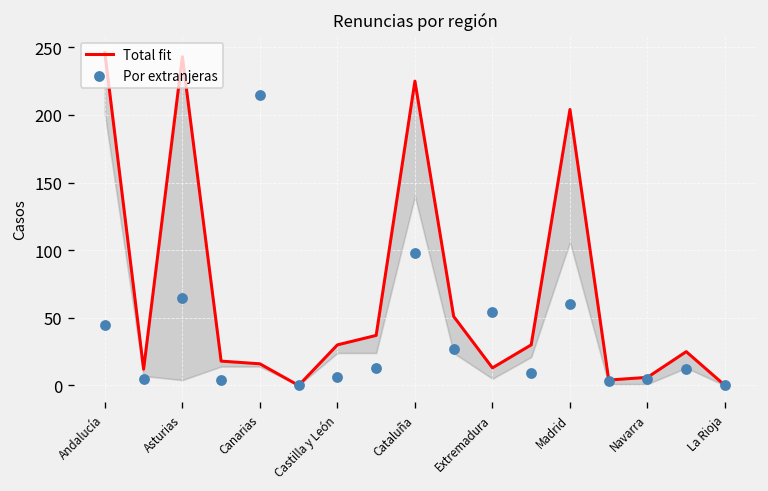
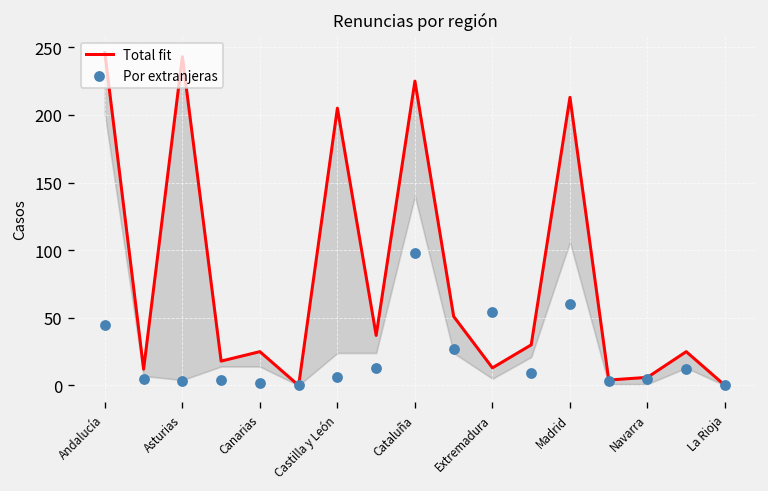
  {
    "Total fit": {
-     "Canarias": 16,
-     "Castilla y León": 30,
+     "Canarias": 25,
+     "Castilla y León": 205,
      "Cataluña": 225,
      "Extremadura": 13,
-     "Madrid": 204
+     "Madrid": 213
    },
    "Por extranjeras": {
-     "Asturias": 65,
-     "Canarias": 215
+     "Asturias": 3,
+     "Canarias": 2
    }
  }
